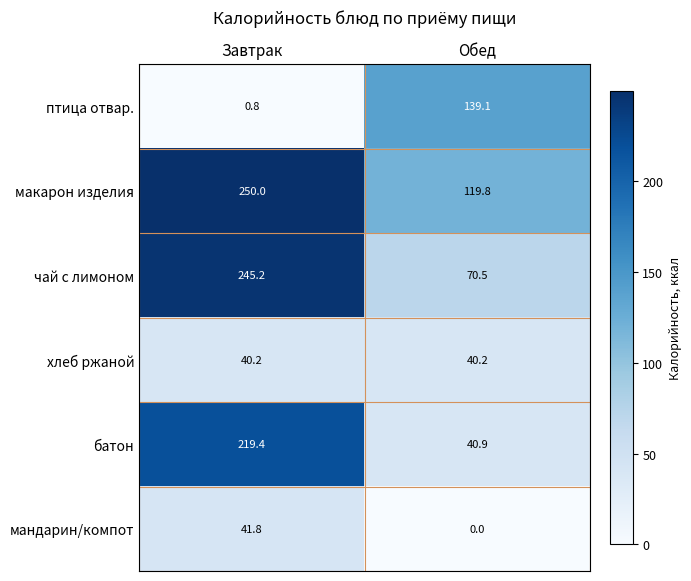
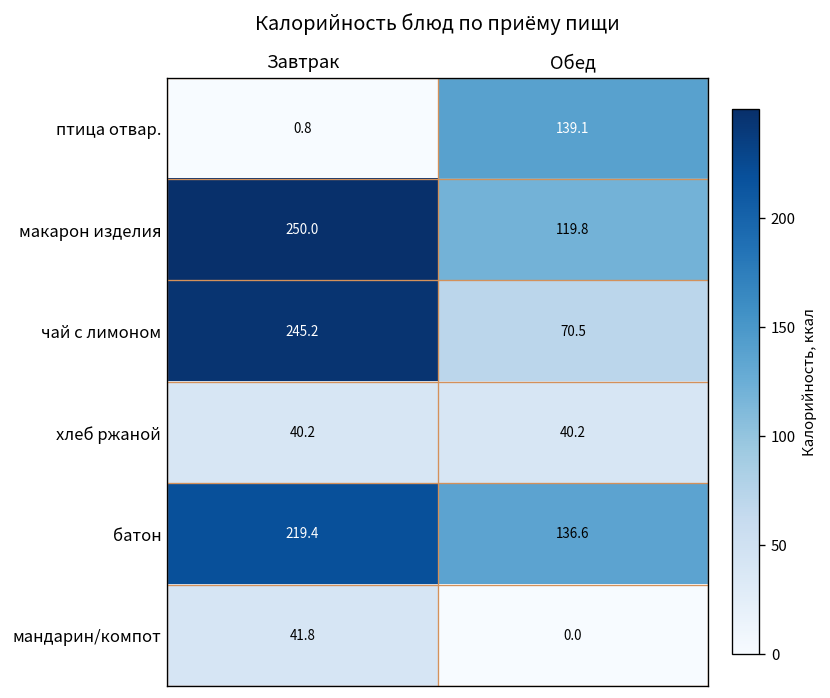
  {
    "птица отвар.": {
      "Завтрак": 0.8,
      "Обед": 139.1
    },
    "макарон изделия": {
      "Завтрак": 250.0,
      "Обед": 119.8
    },
    "чай с лимоном": {
      "Завтрак": 245.2,
      "Обед": 70.5
    },
    "хлеб ржаной": {
      "Завтрак": 40.2,
      "Обед": 40.2
    },
    "батон": {
      "Завтрак": 219.4,
-     "Обед": 40.9
+     "Обед": 136.6
    },
    "мандарин/компот": {
      "Завтрак": 41.8,
      "Обед": 0.0
    }
  }
